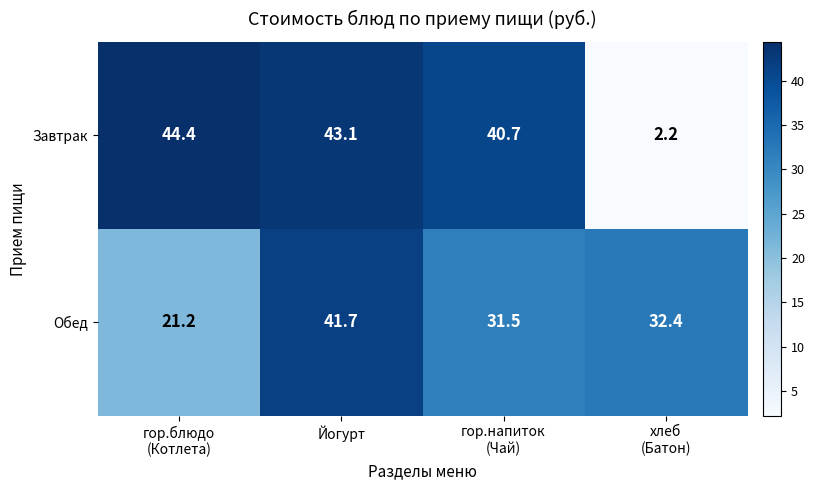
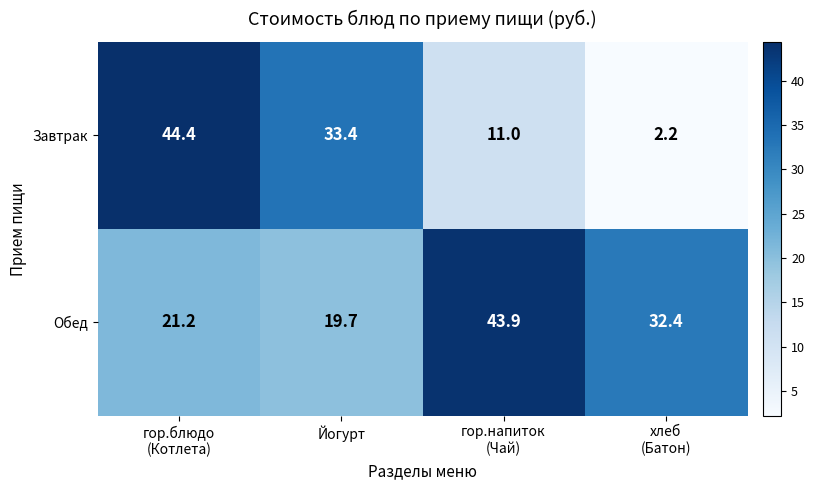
  {
    "Завтрак": {
      "гор.блюдо (Котлета)": 44.4,
-     "Йогурт": 43.1,
-     "гор.напиток (Чай)": 40.7,
+     "Йогурт": 33.4,
+     "гор.напиток (Чай)": 11.0,
      "хлеб (Батон)": 2.2
    },
    "Обед": {
      "гор.блюдо (Котлета)": 21.2,
-     "Йогурт": 41.7,
-     "гор.напиток (Чай)": 31.5,
+     "Йогурт": 19.7,
+     "гор.напиток (Чай)": 43.9,
      "хлеб (Батон)": 32.4
    }
  }
